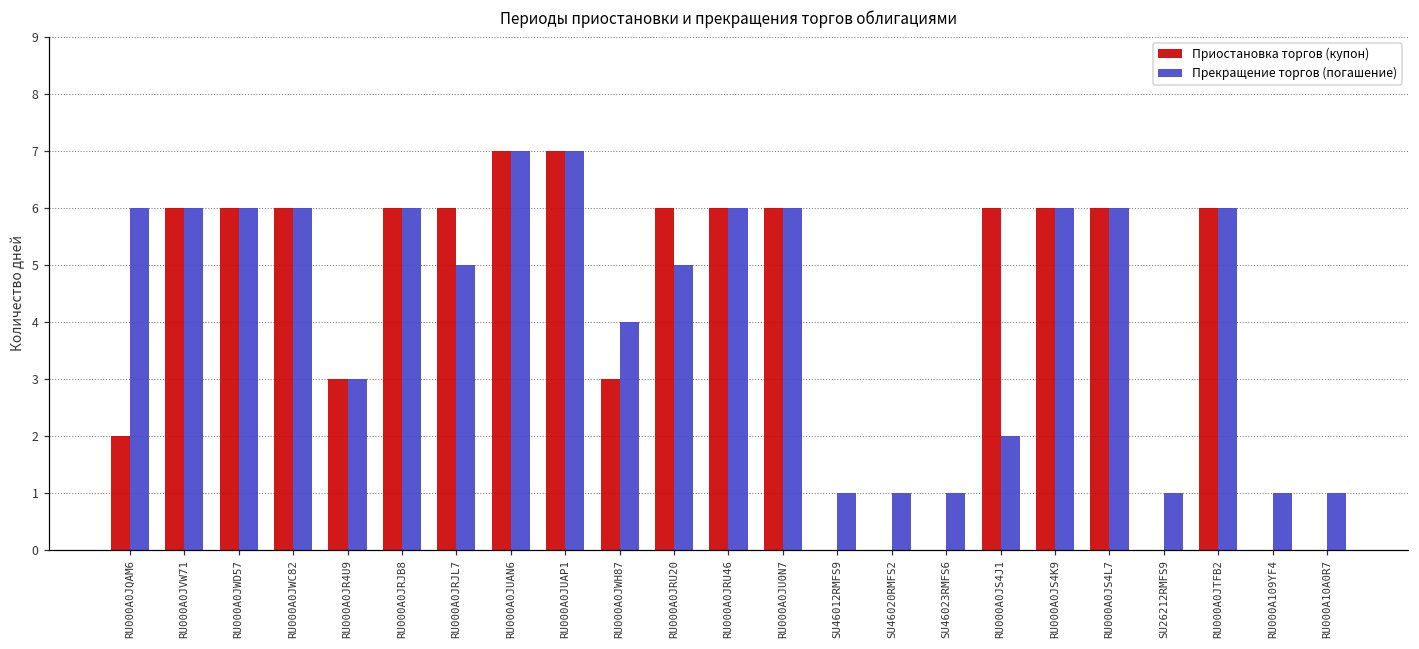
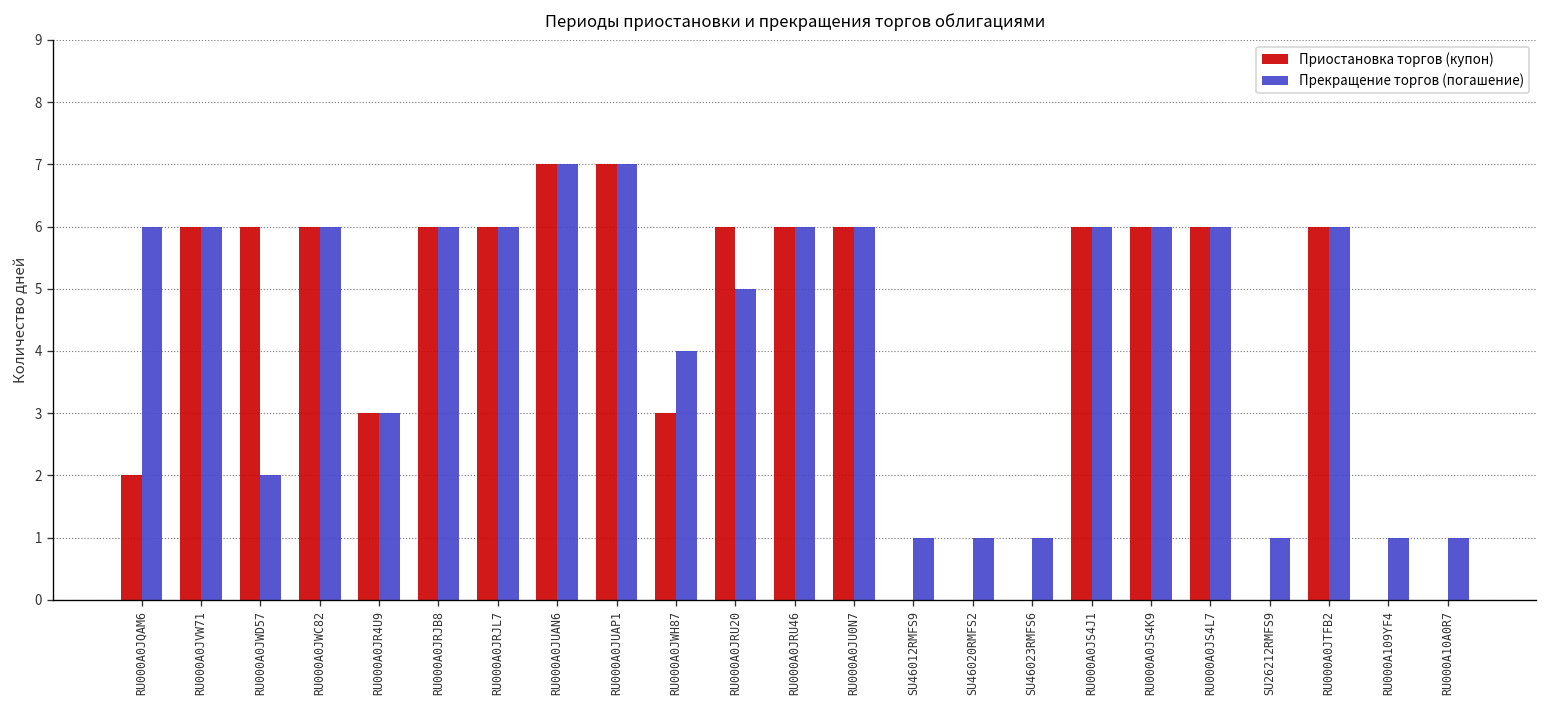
  {
    "Приостановка торгов (купон)": {
      "RU000A0JQAM6": 2,
      "RU000A0JVW71": 6,
      "RU000A0JWD57": 6,
      "RU000A0JWC82": 6,
      "RU000A0JR4U9": 3,
      "RU000A0JRJB8": 6,
      "RU000A0JRJL7": 6,
      "RU000A0JUAN6": 7,
      "RU000A0JUAP1": 7,
      "RU000A0JWH87": 3,
      "RU000A0JRU20": 6,
      "RU000A0JRU46": 6,
      "RU000A0JU0N7": 6,
      "SU46012RMFS9": 0,
      "SU46020RMFS2": 0,
      "SU46023RMFS6": 0,
      "RU000A0JS4J1": 6,
      "RU000A0JS4K9": 6,
      "RU000A0JS4L7": 6,
      "SU26212RMFS9": 0,
      "RU000A0JTFB2": 6,
      "RU000A109YF4": 0,
      "RU000A10A0R7": 0
    },
    "Прекращение торгов (погашение)": {
      "RU000A0JQAM6": 6,
      "RU000A0JVW71": 6,
-     "RU000A0JWD57": 6,
+     "RU000A0JWD57": 2,
      "RU000A0JWC82": 6,
      "RU000A0JR4U9": 3,
      "RU000A0JRJB8": 6,
-     "RU000A0JRJL7": 5,
+     "RU000A0JRJL7": 6,
      "RU000A0JUAN6": 7,
      "RU000A0JUAP1": 7,
      "RU000A0JWH87": 4,
      "RU000A0JRU20": 5,
      "RU000A0JRU46": 6,
      "RU000A0JU0N7": 6,
      "SU46012RMFS9": 1,
      "SU46020RMFS2": 1,
      "SU46023RMFS6": 1,
-     "RU000A0JS4J1": 2,
+     "RU000A0JS4J1": 6,
      "RU000A0JS4K9": 6,
      "RU000A0JS4L7": 6,
      "SU26212RMFS9": 1,
      "RU000A0JTFB2": 6,
      "RU000A109YF4": 1,
      "RU000A10A0R7": 1
    }
  }
